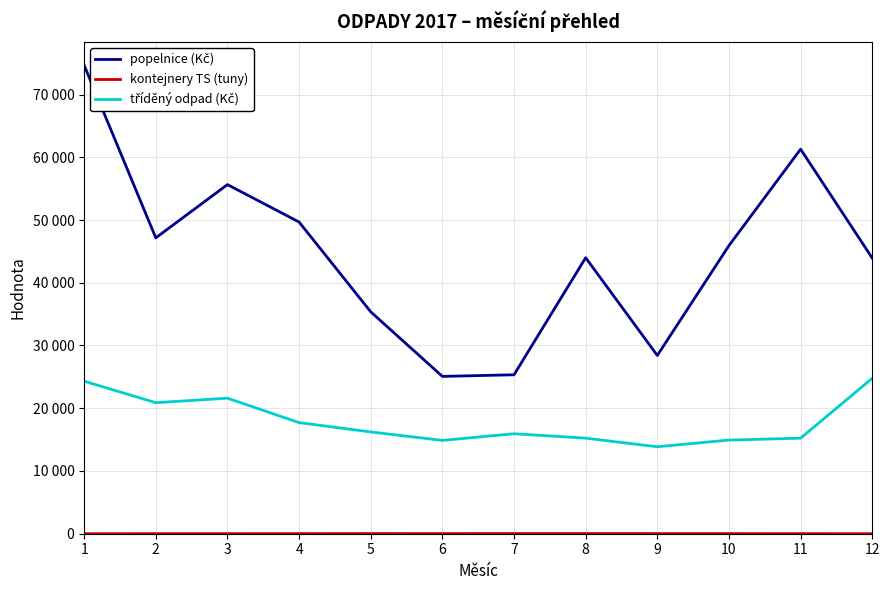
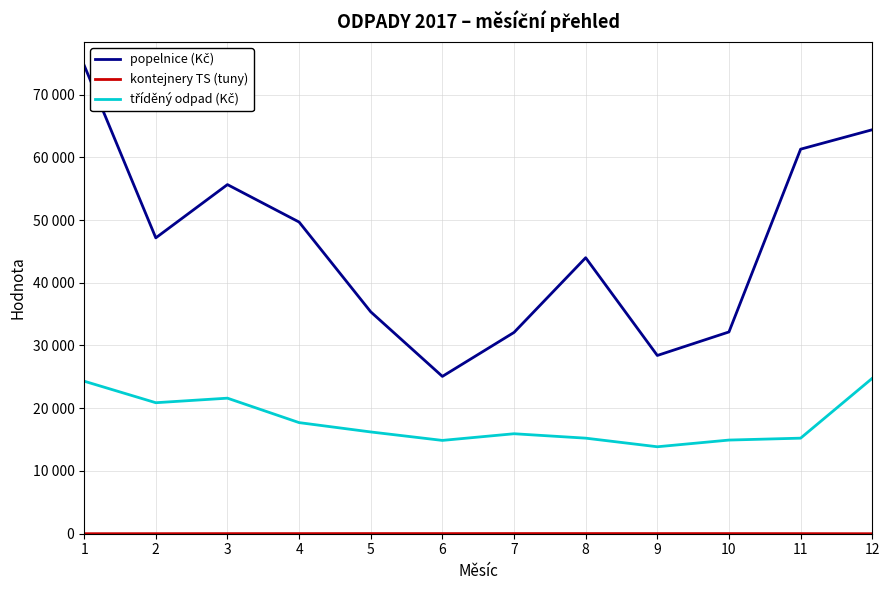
  {
    "popelnice (Kč)": {
      "1": 75000,
      "2": 47000,
      "3": 56000,
      "4": 50000,
      "5": 35000,
      "6": 25000,
-     "7": 25000,
+     "7": 32000,
      "8": 44000,
      "9": 28000,
-     "10": 46000,
+     "10": 32000,
      "11": 61000,
-     "12": 44000
+     "12": 64000
    },
    "kontejnery TS (tuny)": {
      "1": 0,
      "2": 0,
      "3": 0,
      "4": 0,
      "5": 0,
      "6": 0,
      "7": 0,
      "8": 0,
      "9": 0,
      "10": 0,
      "11": 0,
      "12": 0
    },
    "tříděný odpad (Kč)": {
      "1": 24000,
      "2": 21000,
      "3": 22000,
      "4": 18000,
      "5": 16000,
      "6": 15000,
      "7": 16000,
      "8": 15000,
      "9": 14000,
      "10": 15000,
      "11": 15000,
      "12": 25000
    }
  }
